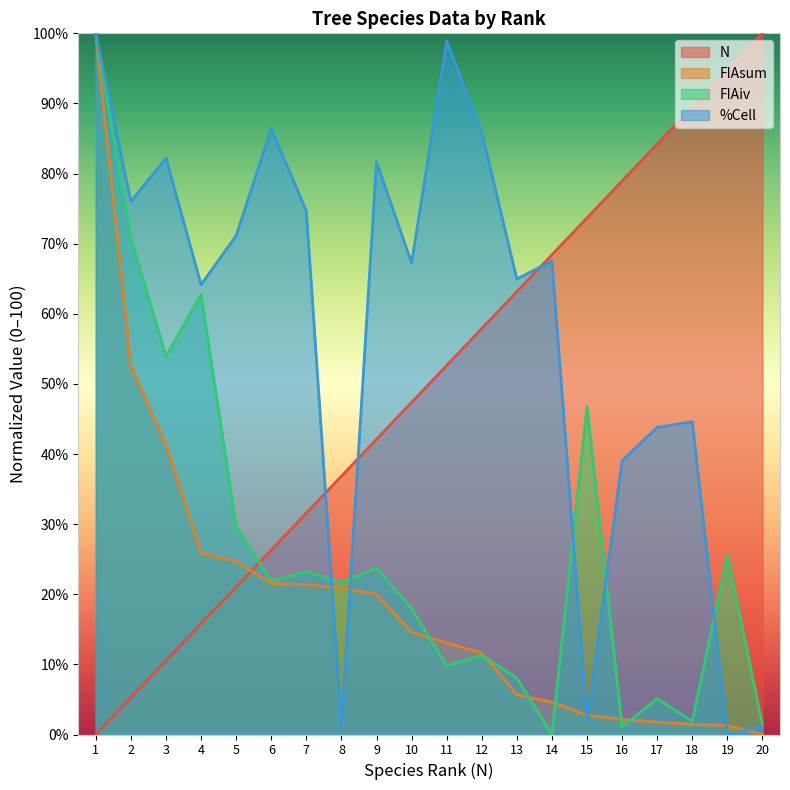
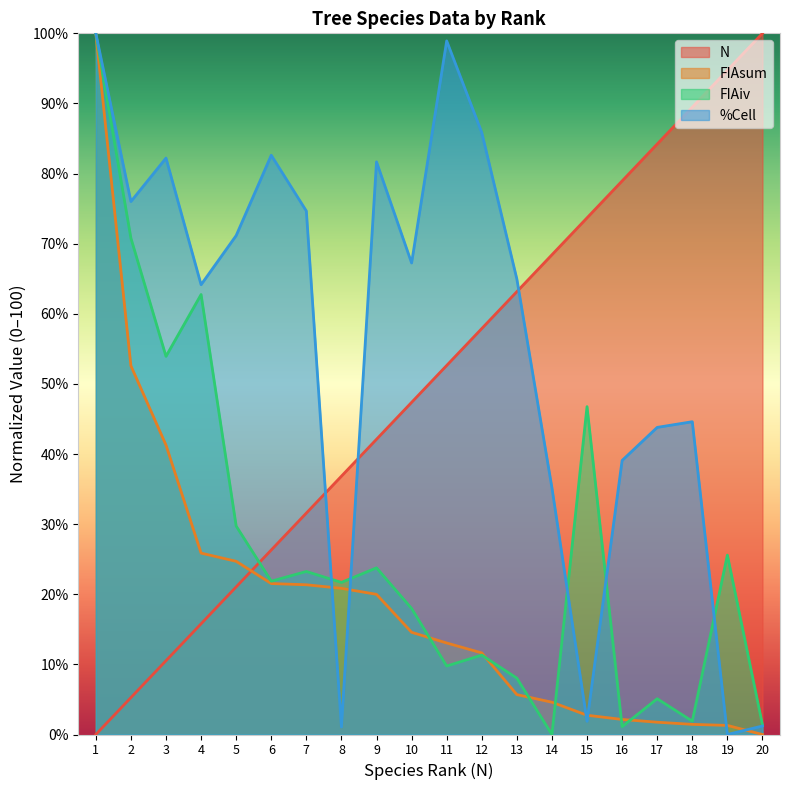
  {
    "FIAiv": {
      "2": "71%",
      "3": "54%",
      "4": "63%",
      "5": "30%",
      "7": "23%",
      "8": "22%",
      "9": "24%",
      "10": "18%",
      "11": "10%",
      "13": "8%",
      "14": "0%",
      "15": "47%",
      "16": "1%",
      "17": "5%",
      "18": "2%",
      "19": "26%"
    },
    "%Cell": {
      "2": "76%",
      "3": "82%",
      "4": "64%",
      "5": "71%",
-     "6": "86%",
+     "6": "83%",
      "7": "75%",
      "8": "1%",
      "9": "82%",
      "10": "67%",
      "11": "99%",
      "12": "86%",
      "13": "65%",
-     "14": "68%",
+     "14": "35%",
      "15": "2%",
      "16": "39%",
      "17": "44%",
      "18": "45%",
      "19": "0%"
    }
  }
